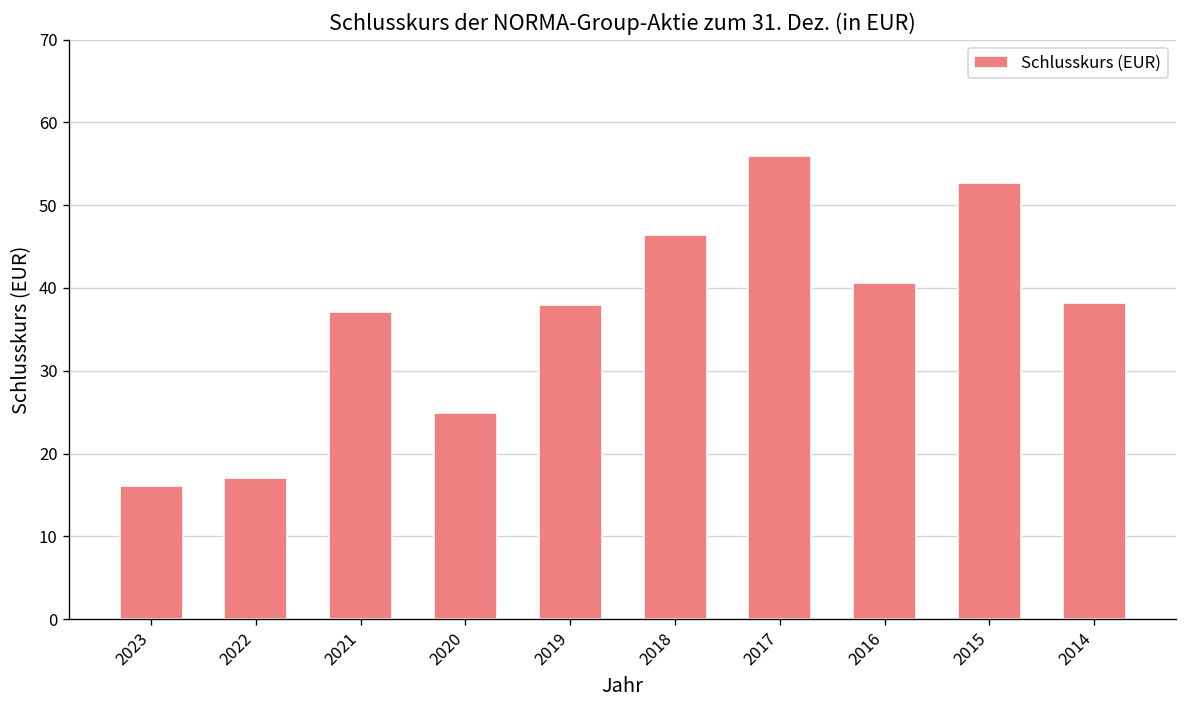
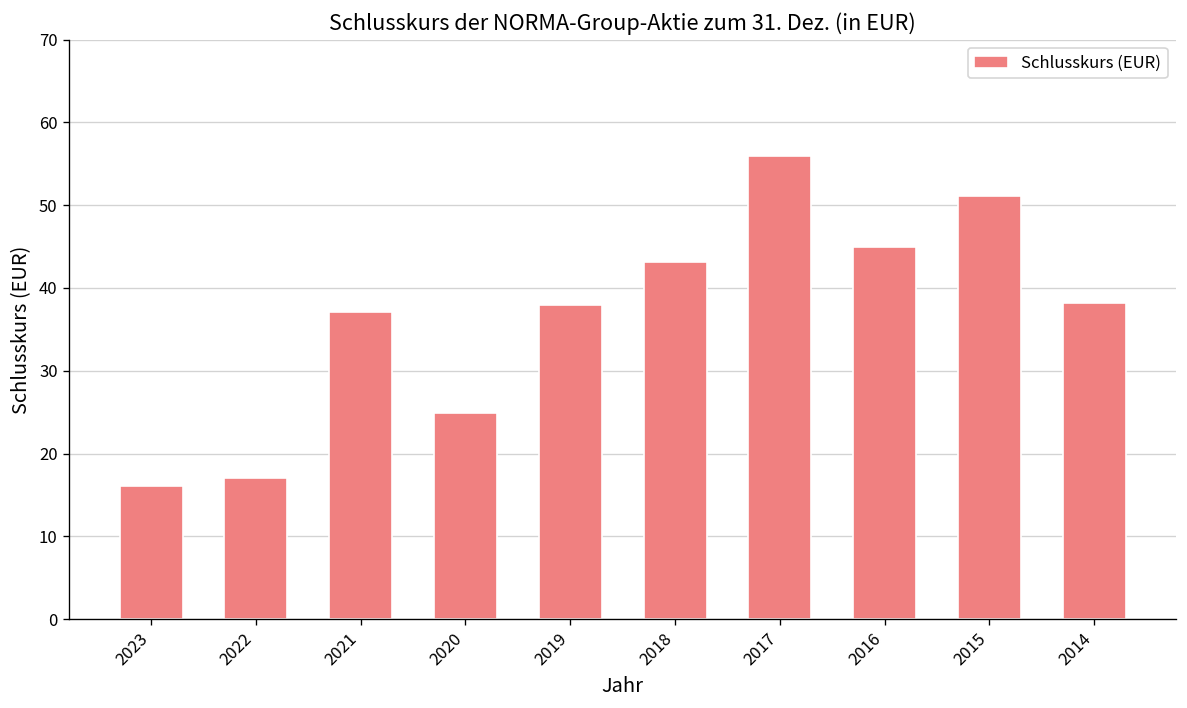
  {
    "2023": 16,
    "2022": 17,
    "2021": 37,
    "2020": 25,
    "2019": 38,
-   "2018": 46,
+   "2018": 43,
    "2017": 56,
-   "2016": 41,
-   "2015": 53,
+   "2016": 45,
+   "2015": 51,
    "2014": 38
  }
